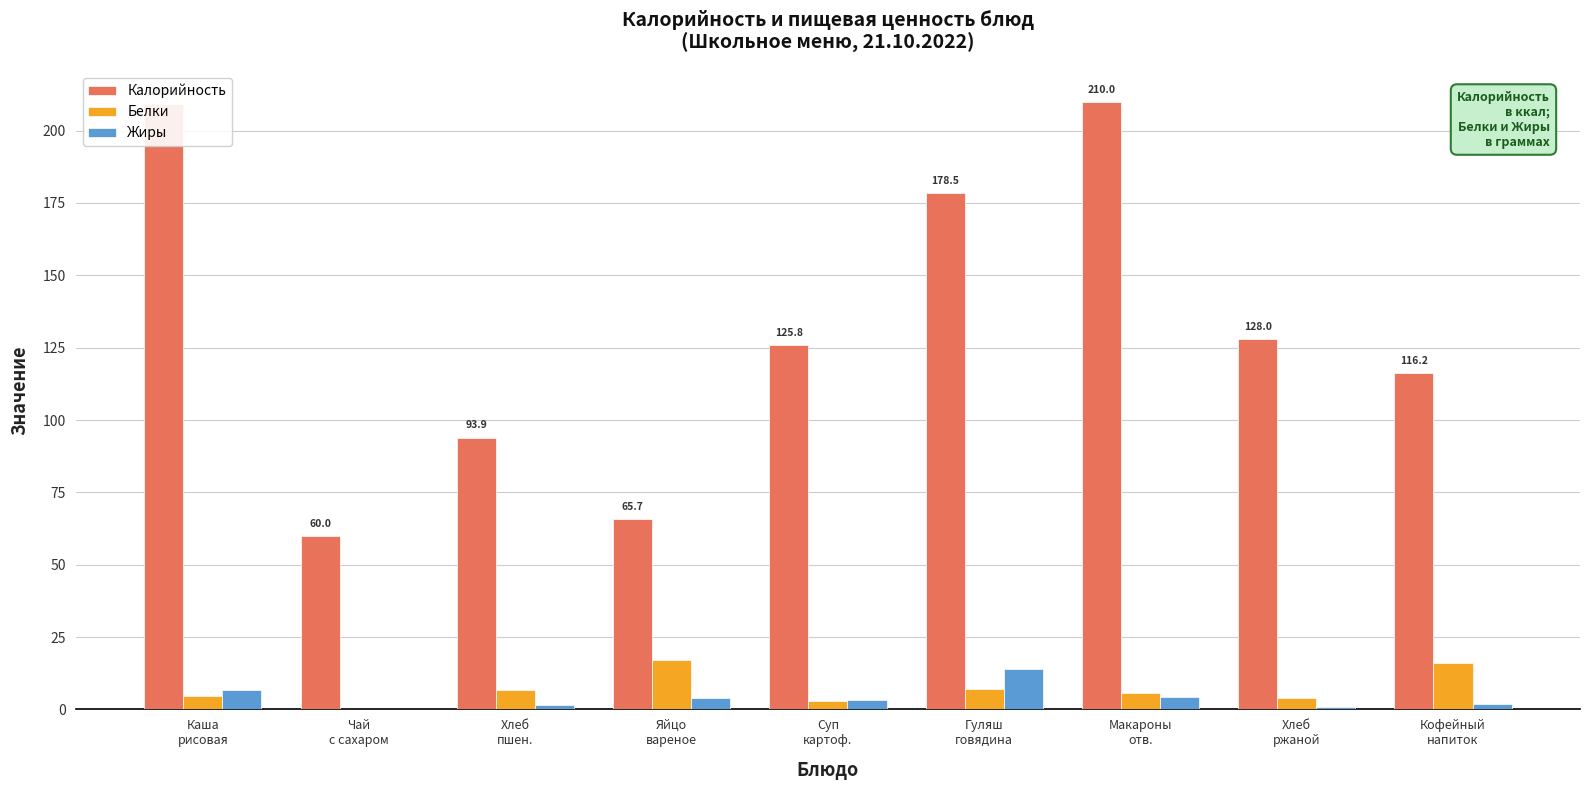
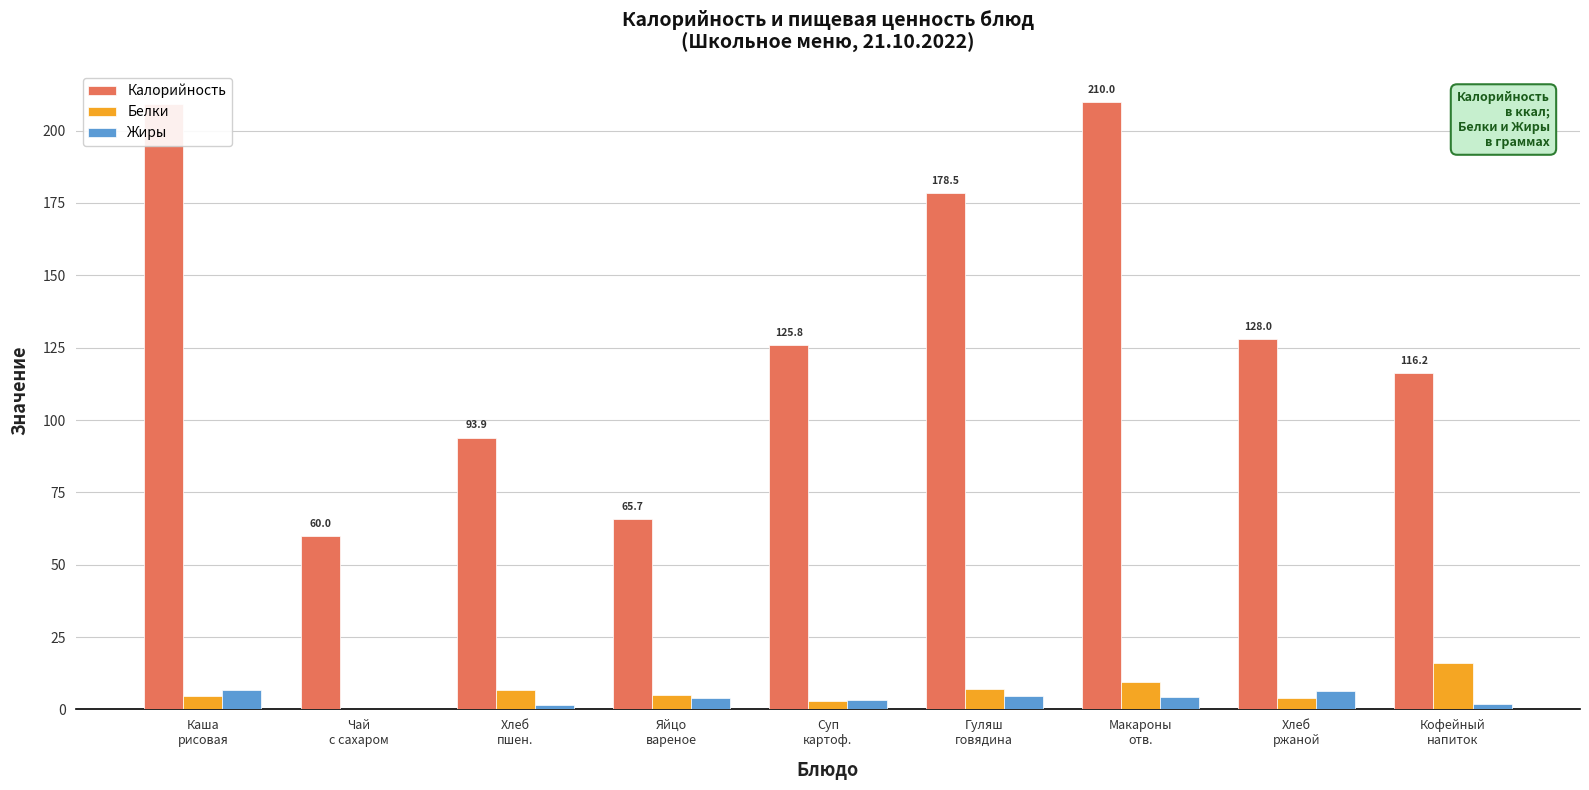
  {
    "Калорийность": {
      "Чай с сахаром": 60.0,
      "Хлеб пшен.": 93.9,
      "Яйцо вареное": 65.7,
      "Суп картоф.": 125.8,
      "Гуляш говядина": 178.5,
      "Макароны отв.": 210.0,
      "Хлеб ржаной": 128.0,
      "Кофейный напиток": 116.2
    },
    "Белки": {
      "Каша рисовая": 5,
      "Чай с сахаром": 0,
      "Хлеб пшен.": 7,
-     "Яйцо вареное": 17,
+     "Яйцо вареное": 5,
      "Суп картоф.": 3,
      "Гуляш говядина": 7,
-     "Макароны отв.": 6,
+     "Макароны отв.": 10,
      "Хлеб ржаной": 4,
      "Кофейный напиток": 16
    },
    "Жиры": {
      "Каша рисовая": 7,
      "Чай с сахаром": 0,
      "Хлеб пшен.": 2,
      "Яйцо вареное": 4,
      "Суп картоф.": 3,
-     "Гуляш говядина": 14,
+     "Гуляш говядина": 5,
      "Макароны отв.": 4,
-     "Хлеб ржаной": 1,
+     "Хлеб ржаной": 6,
      "Кофейный напиток": 2
    }
  }
